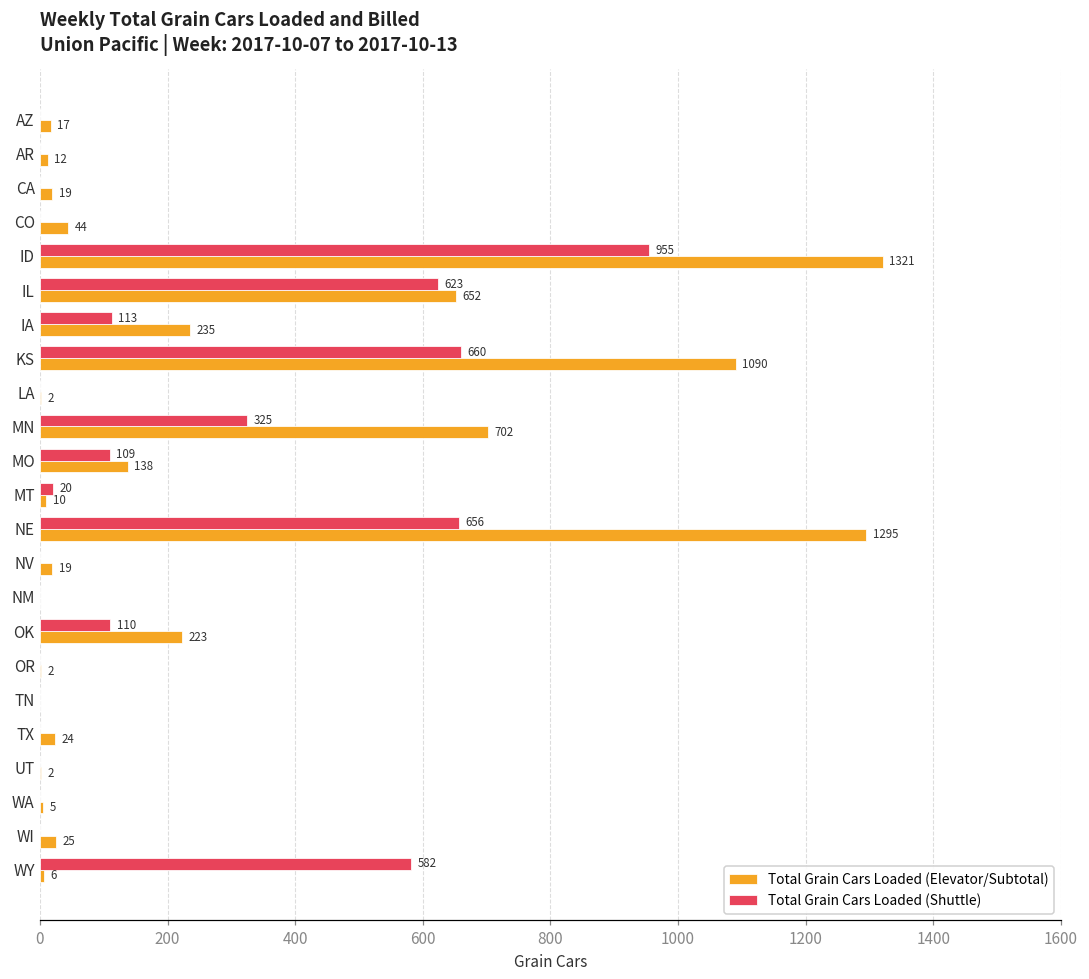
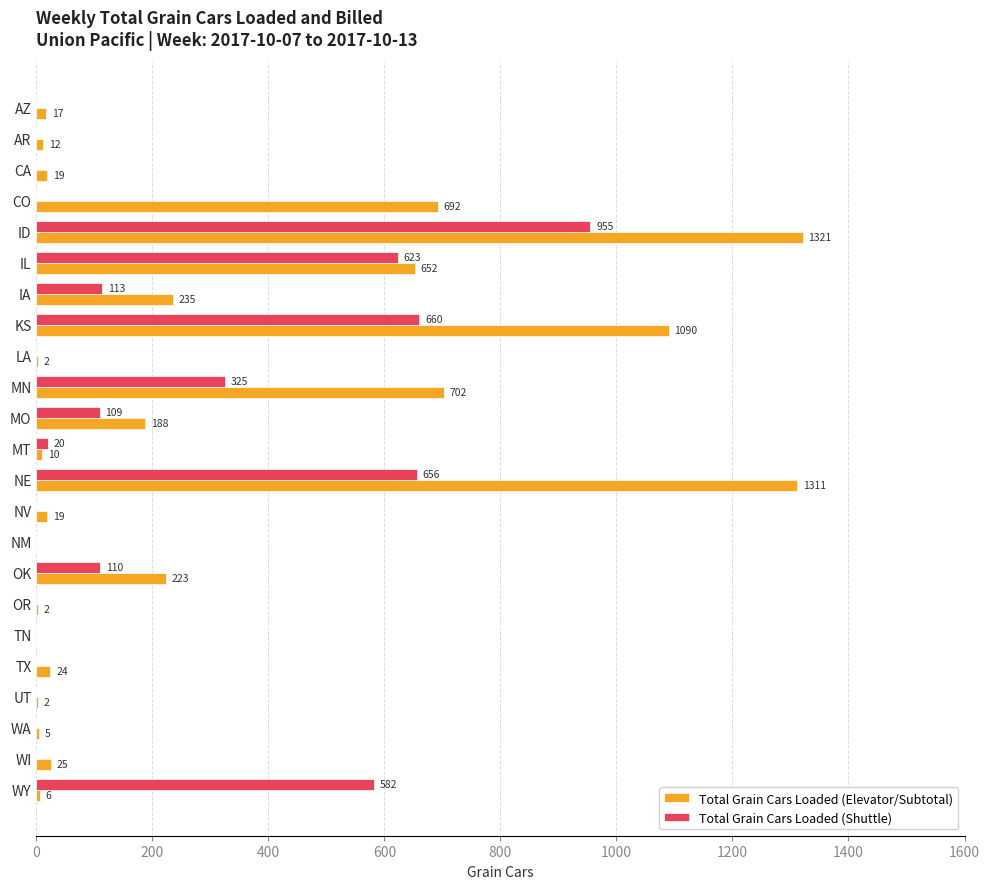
  {
    "Total Grain Cars Loaded (Elevator/Subtotal)": {
      "AZ": 17,
      "AR": 12,
      "CA": 19,
-     "CO": 44,
+     "CO": 692,
      "ID": 1321,
      "IL": 652,
      "IA": 235,
      "KS": 1090,
      "LA": 2,
      "MN": 702,
-     "MO": 138,
+     "MO": 188,
      "MT": 10,
-     "NE": 1295,
+     "NE": 1311,
      "NV": 19,
      "OK": 223,
      "OR": 2,
      "TX": 24,
      "UT": 2,
      "WA": 5,
      "WI": 25,
      "WY": 6
    },
    "Total Grain Cars Loaded (Shuttle)": {
      "ID": 955,
      "IL": 623,
      "IA": 113,
      "KS": 660,
      "MN": 325,
      "MO": 109,
      "MT": 20,
      "NE": 656,
      "OK": 110,
      "WY": 582
    }
  }
